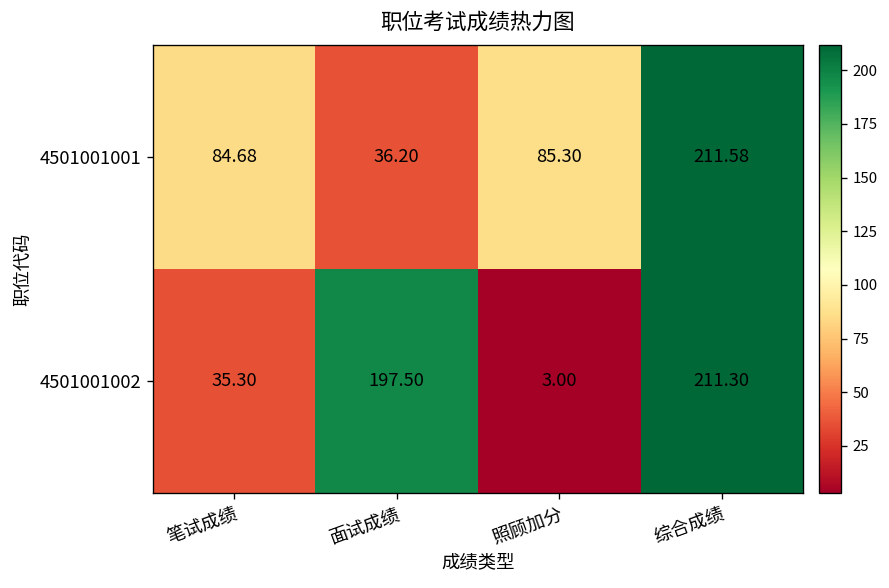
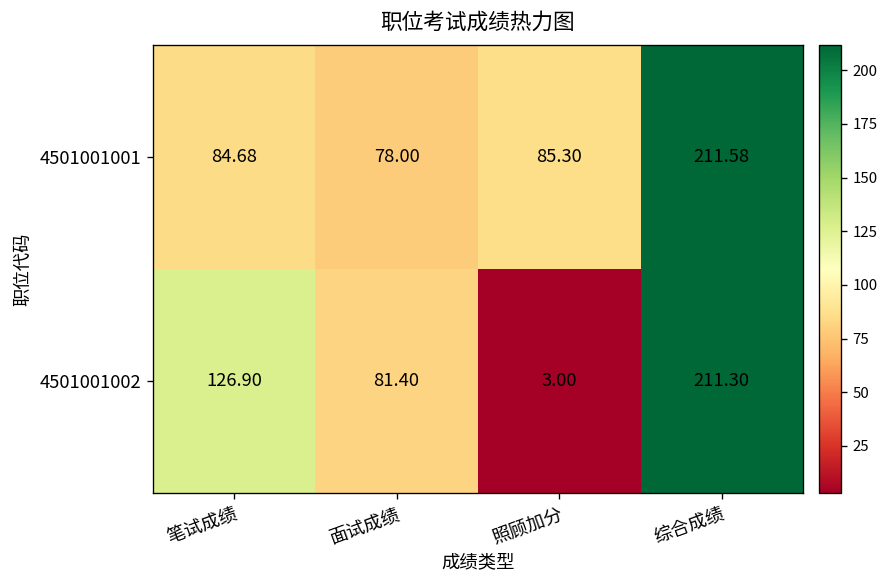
  {
    "4501001001": {
      "笔试成绩": 84.68,
-     "面试成绩": 36.20,
+     "面试成绩": 78.00,
      "照顾加分": 85.30,
      "综合成绩": 211.58
    },
    "4501001002": {
-     "笔试成绩": 35.30,
-     "面试成绩": 197.50,
+     "笔试成绩": 126.90,
+     "面试成绩": 81.40,
      "照顾加分": 3.00,
      "综合成绩": 211.30
    }
  }
